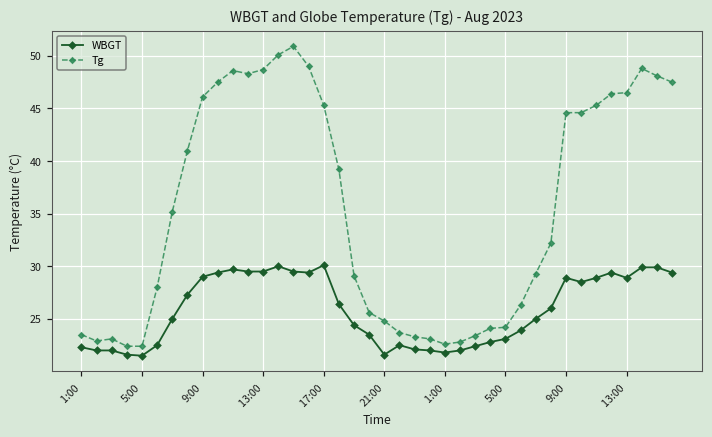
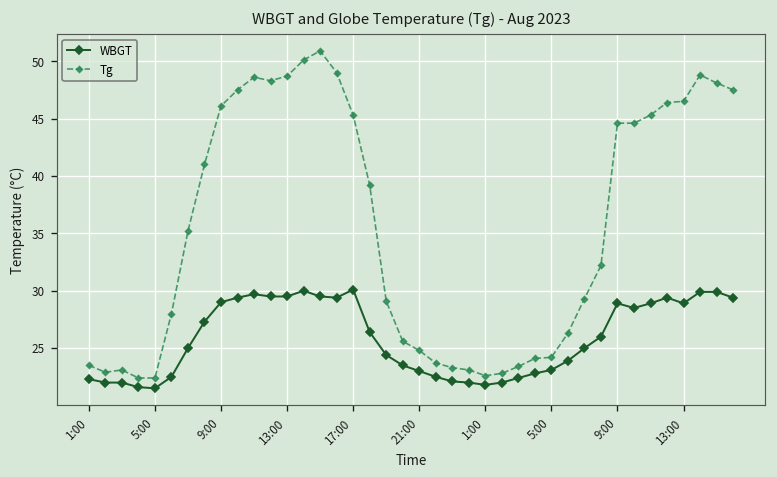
  {
    "WBGT": {
      "17:00": 30,
-     "21:00": 22
+     "21:00": 23
    },
    "Tg": {
      "17:00": 45,
      "21:00": 25
    }
  }
